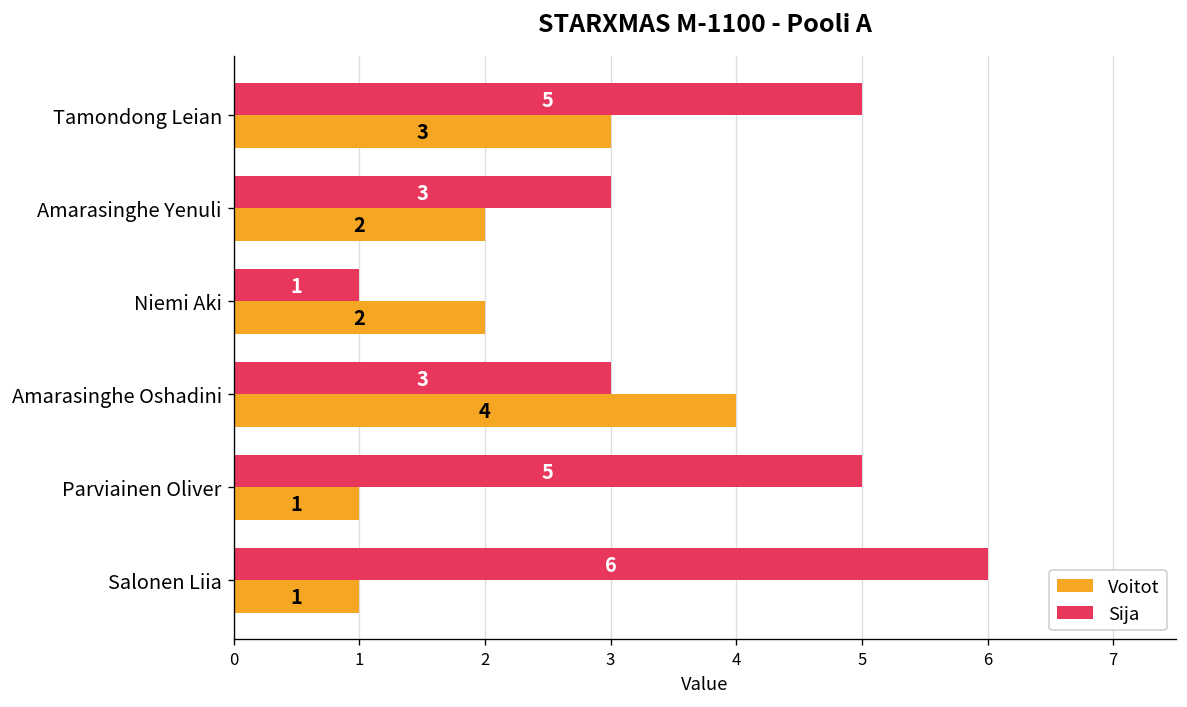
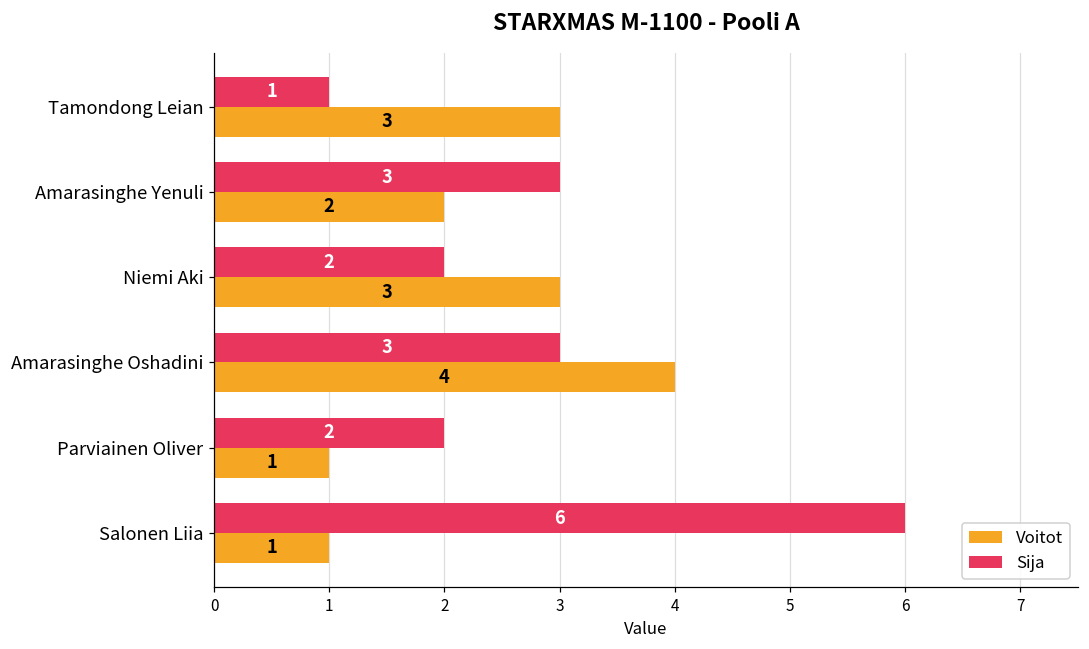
  {
    "Voitot": {
      "Tamondong Leian": 3,
      "Amarasinghe Yenuli": 2,
-     "Niemi Aki": 2,
+     "Niemi Aki": 3,
      "Amarasinghe Oshadini": 4,
      "Parviainen Oliver": 1,
      "Salonen Liia": 1
    },
    "Sija": {
-     "Tamondong Leian": 5,
+     "Tamondong Leian": 1,
      "Amarasinghe Yenuli": 3,
-     "Niemi Aki": 1,
+     "Niemi Aki": 2,
      "Amarasinghe Oshadini": 3,
-     "Parviainen Oliver": 5,
+     "Parviainen Oliver": 2,
      "Salonen Liia": 6
    }
  }
